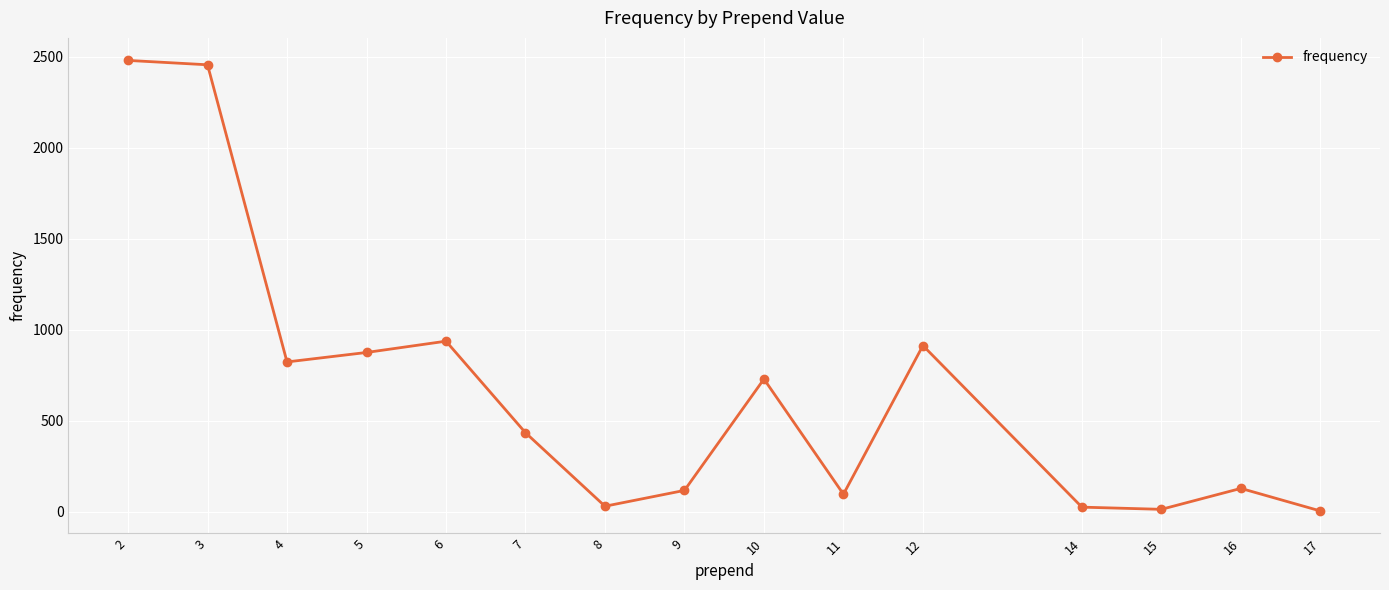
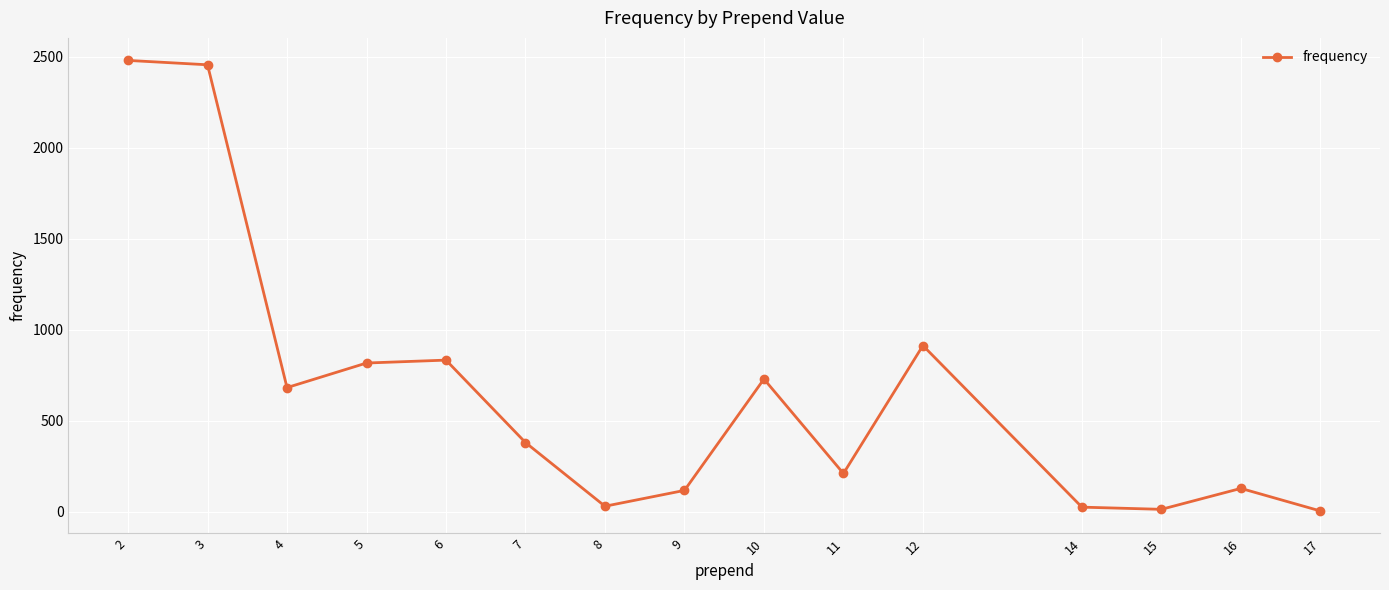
  {
    "2": 2480,
    "3": 2460,
-   "4": 820,
-   "5": 870,
-   "6": 940,
-   "7": 430,
+   "4": 680,
+   "5": 820,
+   "6": 830,
+   "7": 380,
    "8": 30,
    "9": 120,
    "10": 730,
-   "11": 100,
+   "11": 210,
    "12": 910,
    "14": 20,
    "15": 10,
    "16": 130,
    "17": 0
  }
